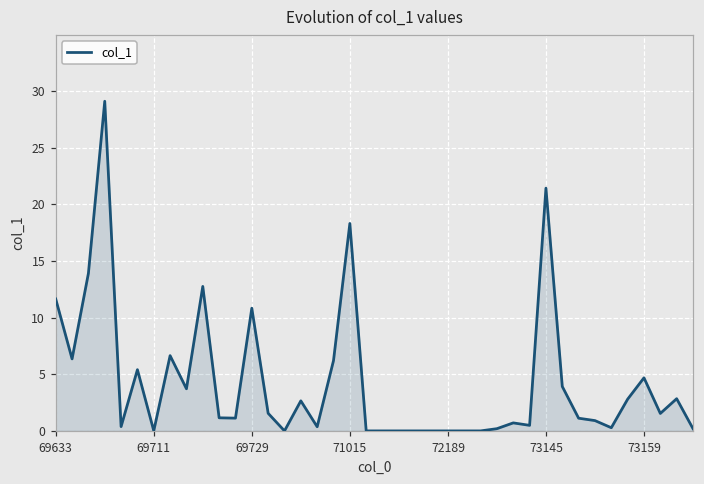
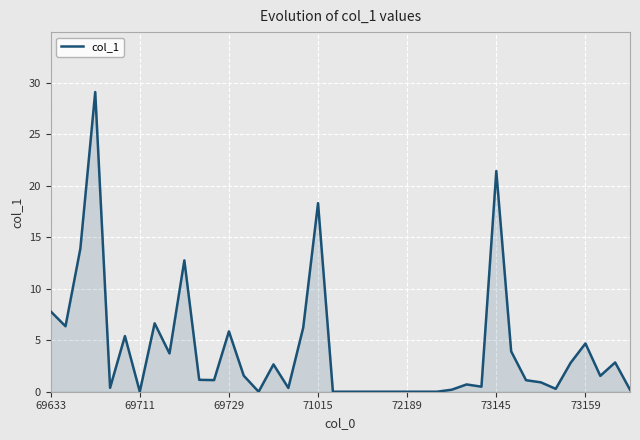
  {
-   "69633": 11.6,
+   "69633": 7.8,
    "69711": 0.0,
-   "69729": 10.8,
+   "69729": 5.9,
    "71015": 18.3,
    "72189": 0.0,
    "73145": 21.4,
    "73159": 4.7
  }
